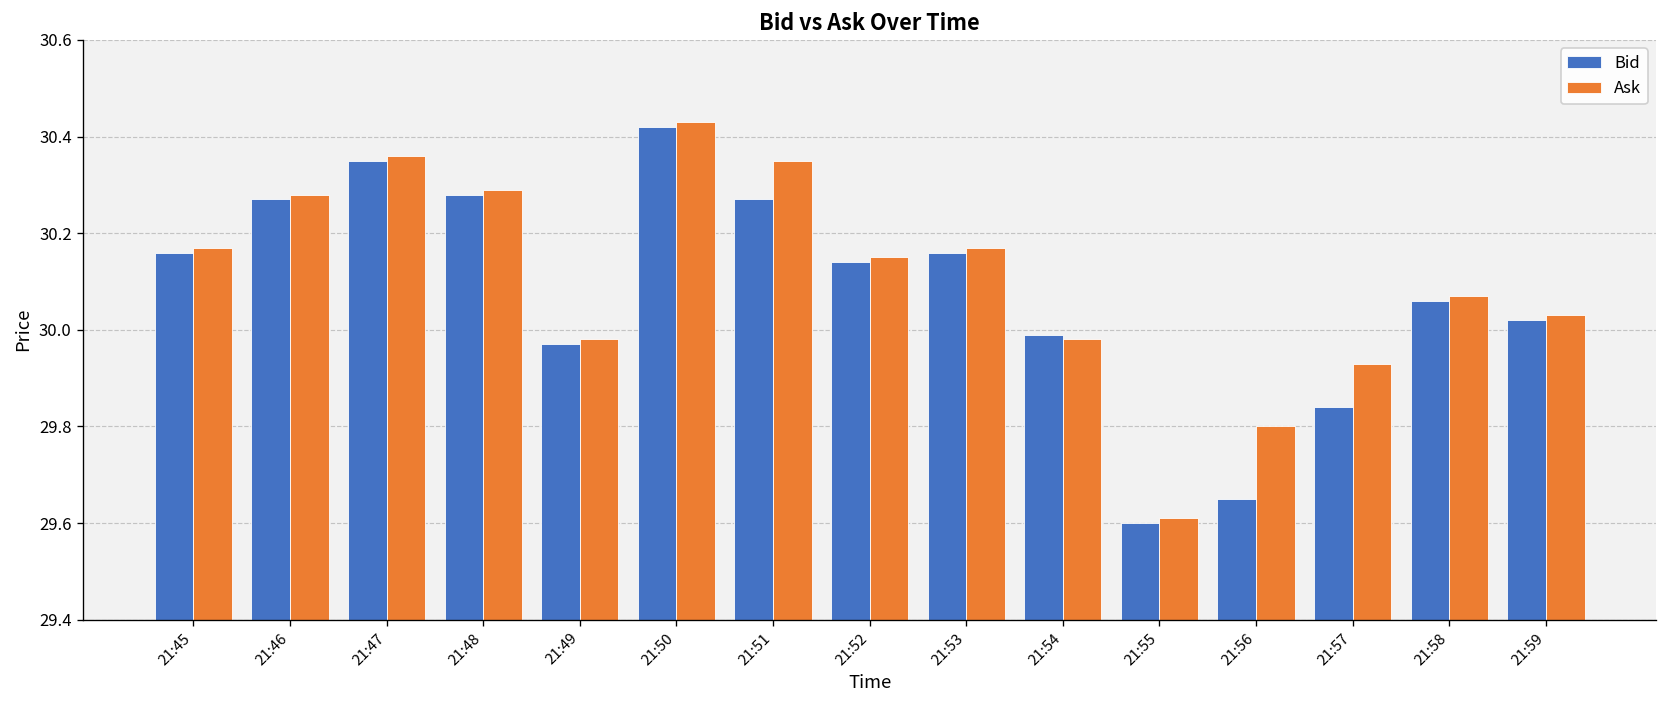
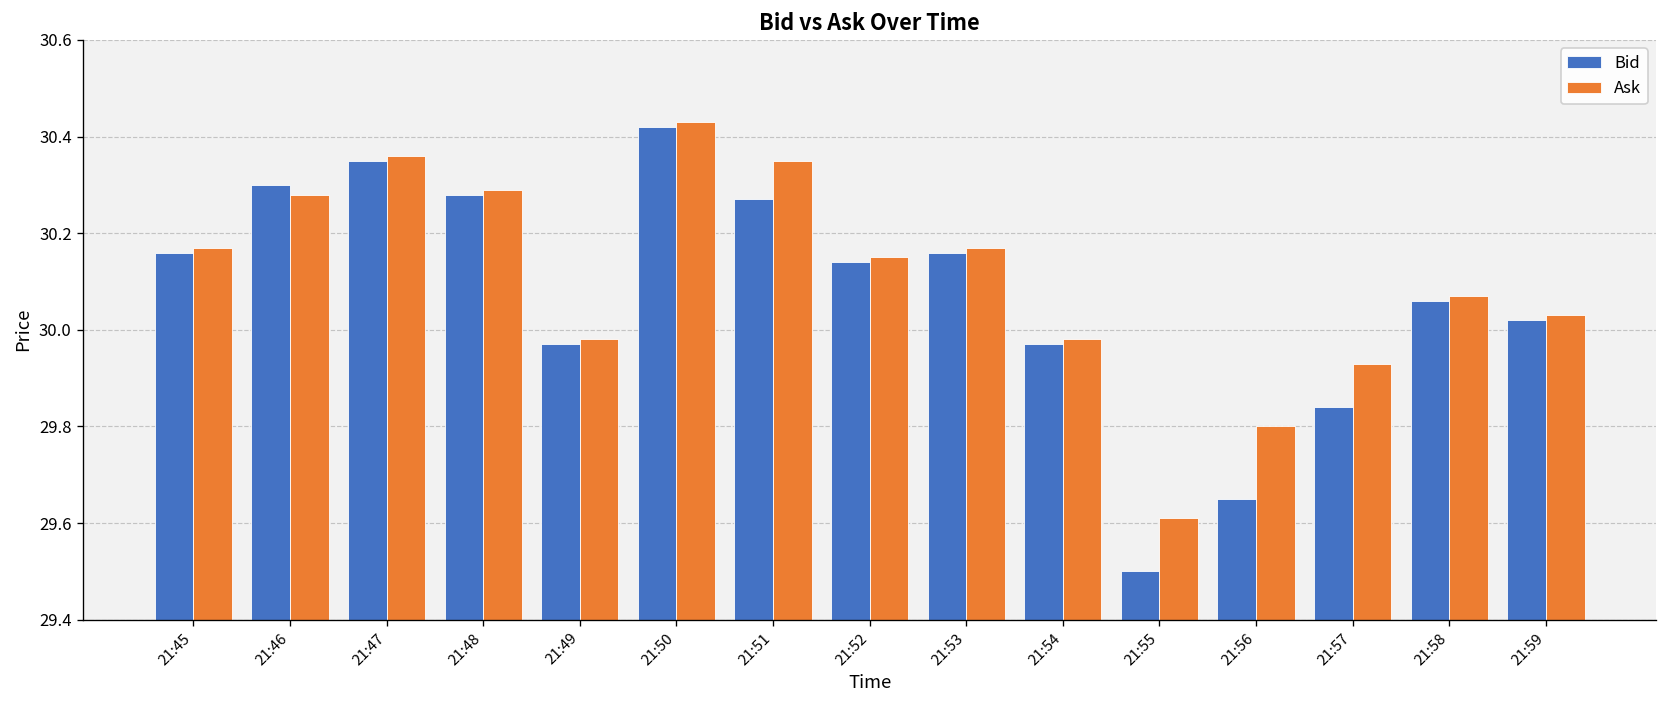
  {
    "Bid": {
      "21:45": 30.16,
-     "21:46": 30.27,
+     "21:46": 30.30,
      "21:47": 30.35,
      "21:48": 30.28,
      "21:49": 29.97,
      "21:50": 30.42,
      "21:51": 30.27,
      "21:52": 30.14,
      "21:53": 30.16,
-     "21:54": 29.99,
-     "21:55": 29.6,
+     "21:54": 29.97,
+     "21:55": 29.5,
      "21:56": 29.65,
      "21:57": 29.84,
      "21:58": 30.06,
      "21:59": 30.02
    },
    "Ask": {
      "21:45": 30.17,
      "21:46": 30.28,
      "21:47": 30.36,
      "21:48": 30.29,
      "21:49": 29.98,
      "21:50": 30.43,
      "21:51": 30.35,
      "21:52": 30.15,
      "21:53": 30.17,
      "21:54": 29.98,
      "21:55": 29.61,
      "21:56": 29.80,
      "21:57": 29.93,
      "21:58": 30.07,
      "21:59": 30.03
    }
  }
